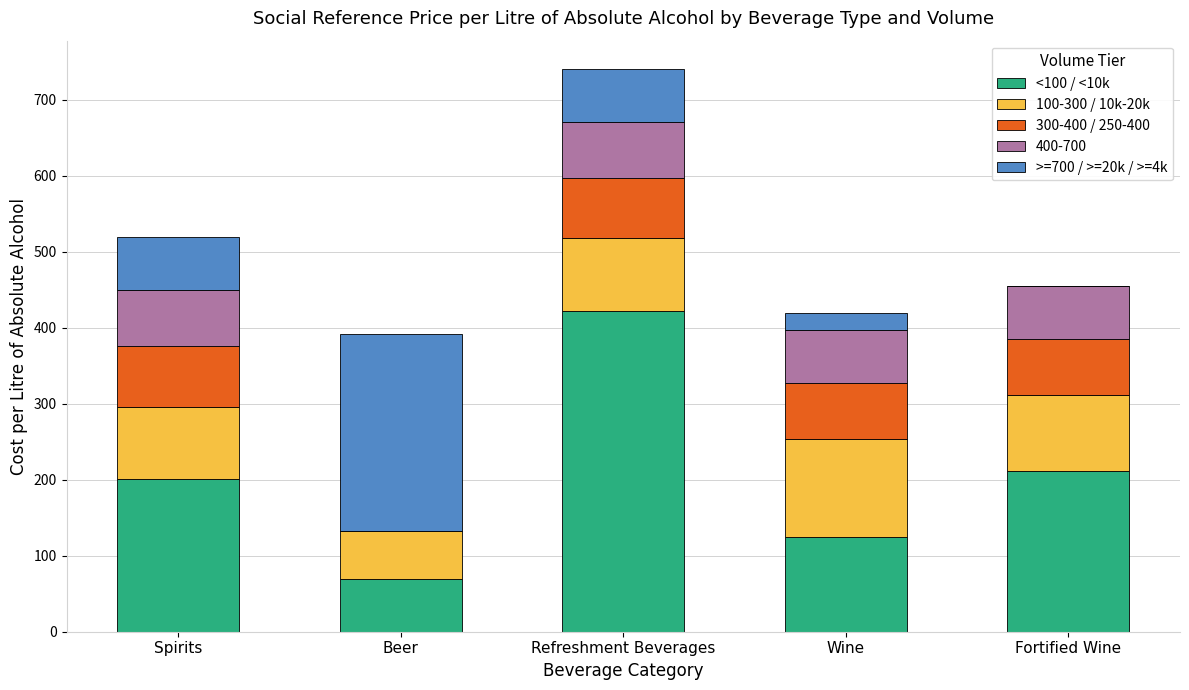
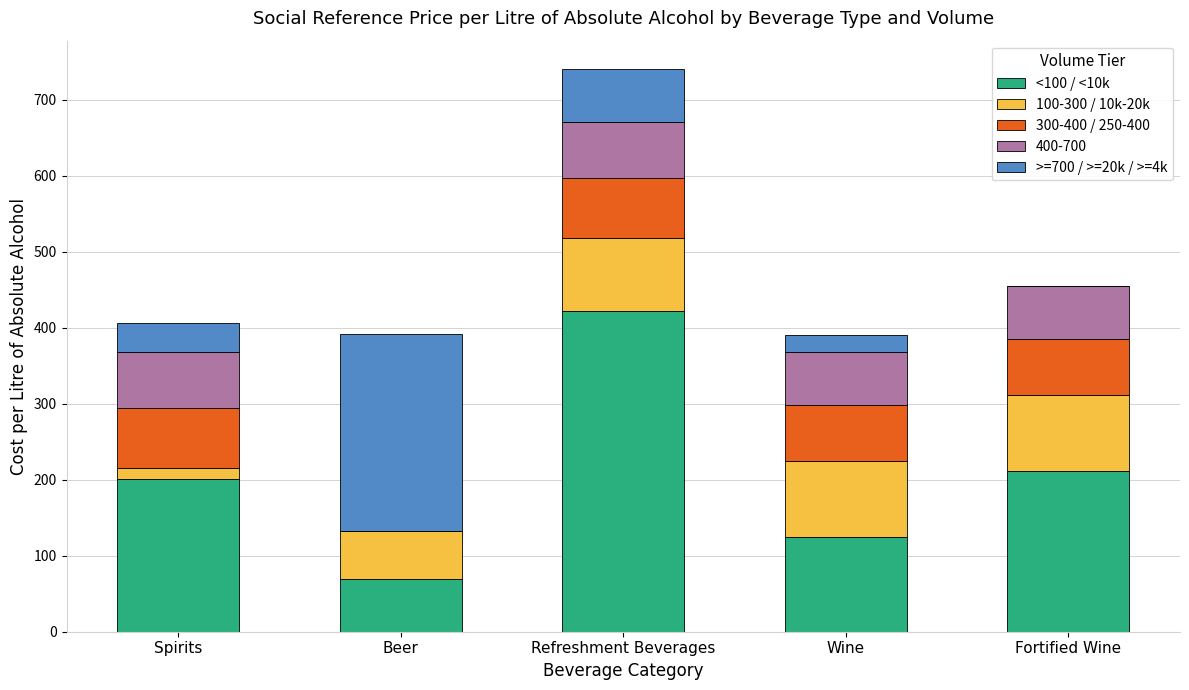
  {
    "<100 / <10k": {
      "Spirits": 200,
      "Beer": 70,
      "Refreshment Beverages": 420,
      "Wine": 120,
      "Fortified Wine": 210
    },
    "100-300 / 10k-20k": {
-     "Spirits": 100,
+     "Spirits": 10,
      "Beer": 60,
      "Refreshment Beverages": 100,
-     "Wine": 130,
+     "Wine": 100,
      "Fortified Wine": 100
    },
    "300-400 / 250-400": {
      "Spirits": 80,
      "Beer": 0,
      "Refreshment Beverages": 80,
      "Wine": 70,
      "Fortified Wine": 70
    },
    "400-700": {
      "Spirits": 70,
      "Beer": 0,
      "Refreshment Beverages": 70,
      "Wine": 70,
      "Fortified Wine": 70
    },
    ">=700 / >=20k / >=4k": {
-     "Spirits": 70,
+     "Spirits": 40,
      "Beer": 260,
      "Refreshment Beverages": 70,
      "Wine": 20,
      "Fortified Wine": 0
    }
  }
